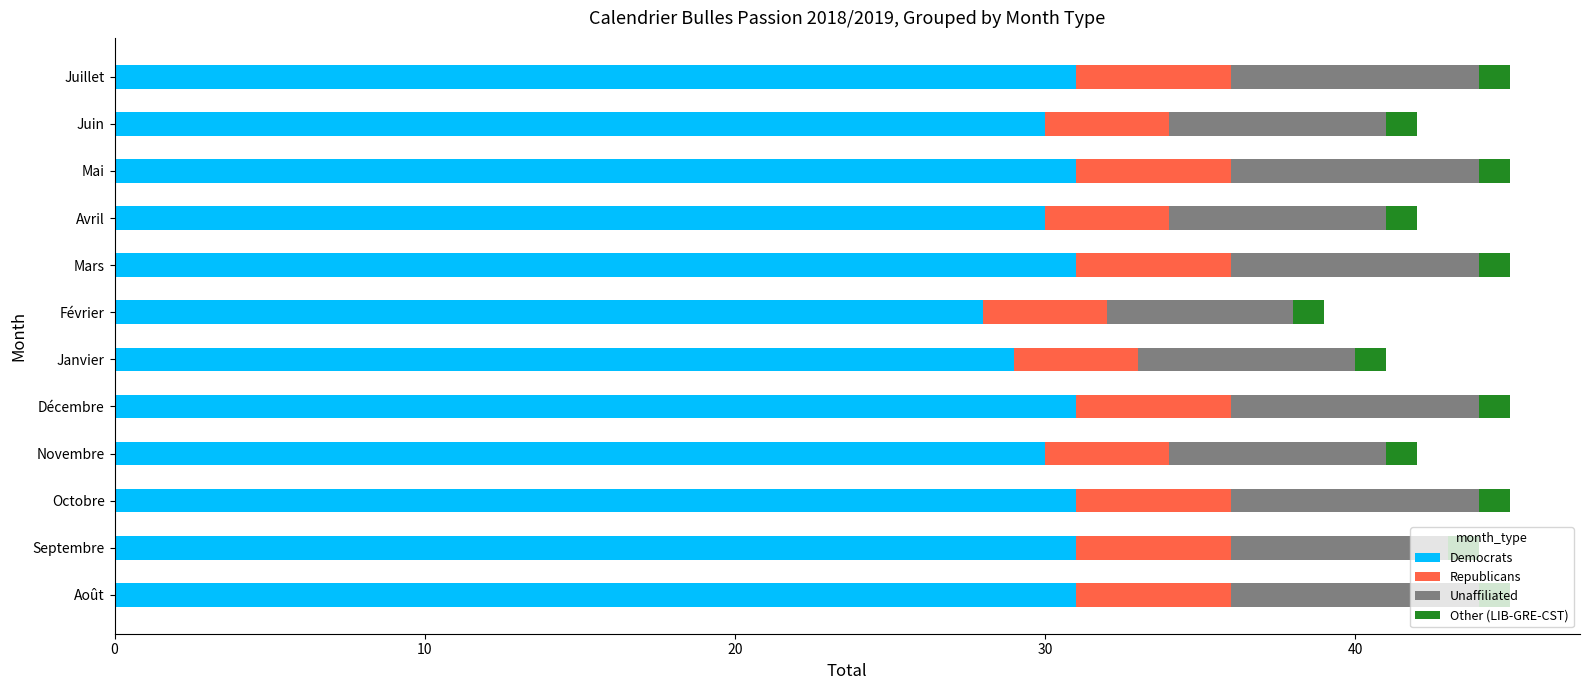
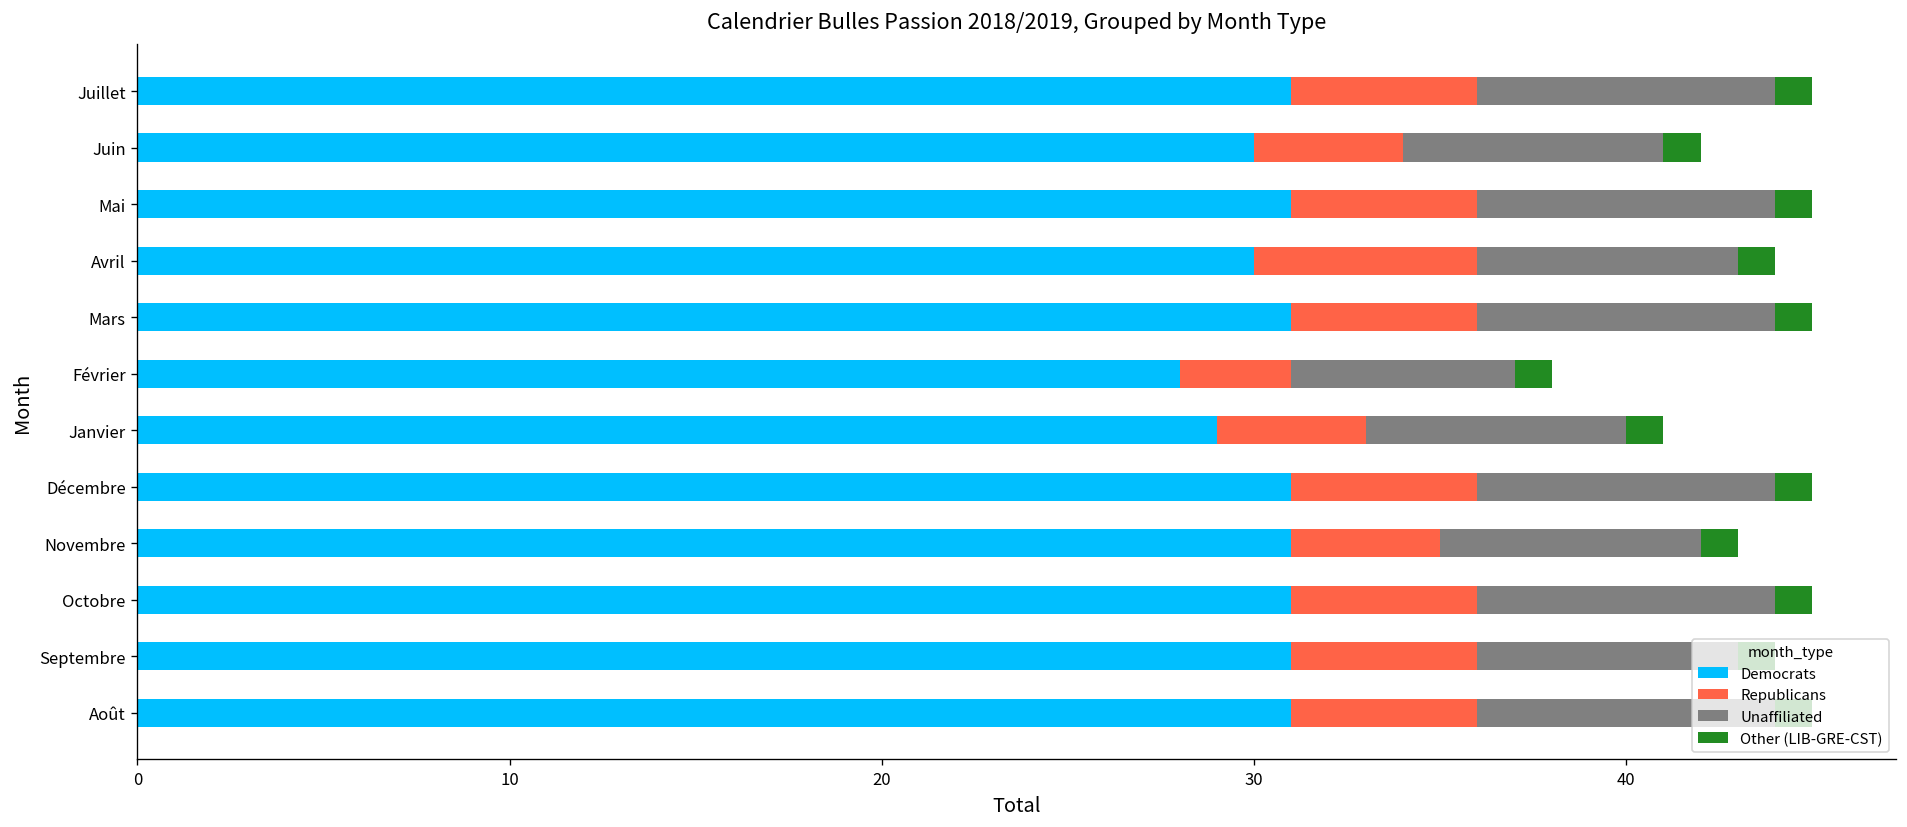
  {
    "Democrats": {
      "Juillet": 31,
      "Juin": 30,
      "Mai": 31,
      "Avril": 30,
      "Mars": 31,
      "Février": 28,
      "Janvier": 29,
      "Décembre": 31,
-     "Novembre": 30,
+     "Novembre": 31,
      "Octobre": 31,
      "Septembre": 31,
      "Août": 31
    },
    "Republicans": {
      "Juillet": 5,
      "Juin": 4,
      "Mai": 5,
-     "Avril": 4,
+     "Avril": 6,
      "Mars": 5,
-     "Février": 4,
+     "Février": 3,
      "Janvier": 4,
      "Décembre": 5,
      "Novembre": 4,
      "Octobre": 5,
      "Septembre": 5,
      "Août": 5
    },
    "Unaffiliated": {
      "Juillet": 8,
      "Juin": 7,
      "Mai": 8,
      "Avril": 7,
      "Mars": 8,
      "Février": 6,
      "Janvier": 7,
      "Décembre": 8,
      "Novembre": 7,
      "Octobre": 8
    },
    "Other (LIB-GRE-CST)": {
      "Juillet": 1,
      "Juin": 1,
      "Mai": 1,
      "Avril": 1,
      "Mars": 1,
      "Février": 1,
      "Janvier": 1,
      "Décembre": 1,
      "Novembre": 1,
      "Octobre": 1
    }
  }
